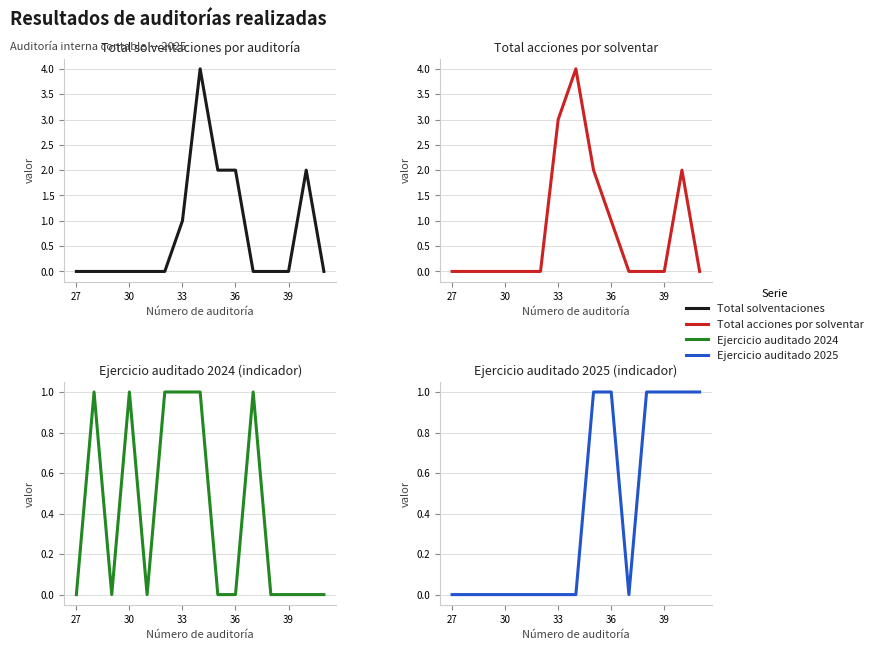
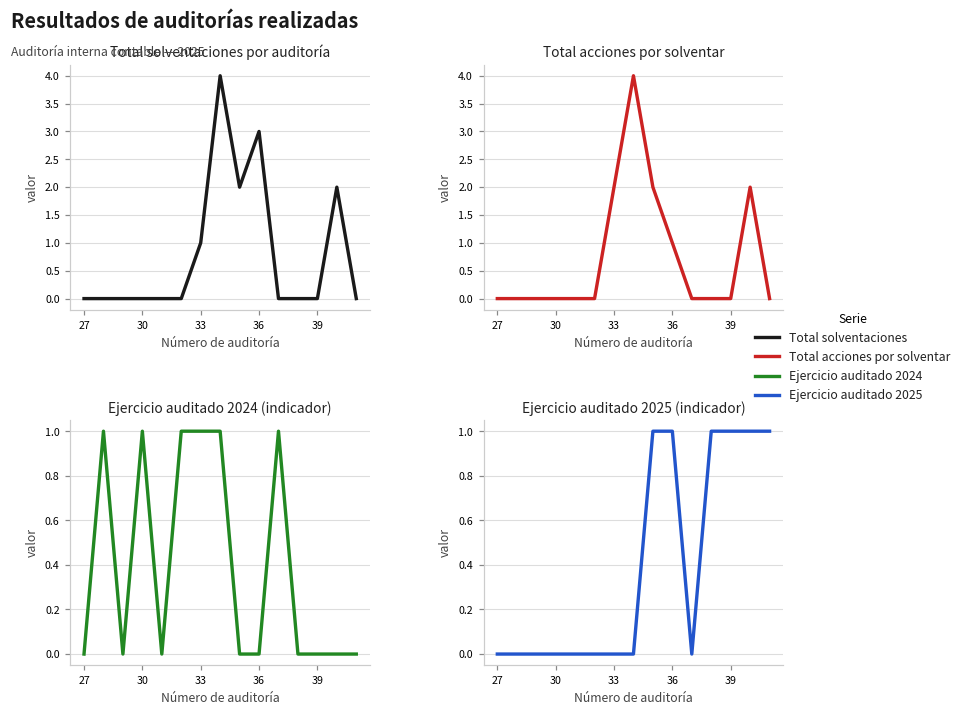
  {
    "Total solventaciones por auditoría": {
      "27": 0,
      "30": 0,
      "33": 1,
-     "36": 2,
+     "36": 3,
      "39": 0
    },
    "Total acciones por solventar": {
      "27": 0,
      "30": 0,
-     "33": 3,
+     "33": 2,
      "36": 1,
      "39": 0
    },
    "Ejercicio auditado 2024 (indicador)": {
      "27": 0.00,
      "30": 1.00,
      "33": 1.00,
      "36": 0.00,
      "39": 0.00
    },
    "Ejercicio auditado 2025 (indicador)": {
      "27": 0.00,
      "30": 0.00,
      "33": 0.00,
      "36": 1.00,
      "39": 1.00
    }
  }
